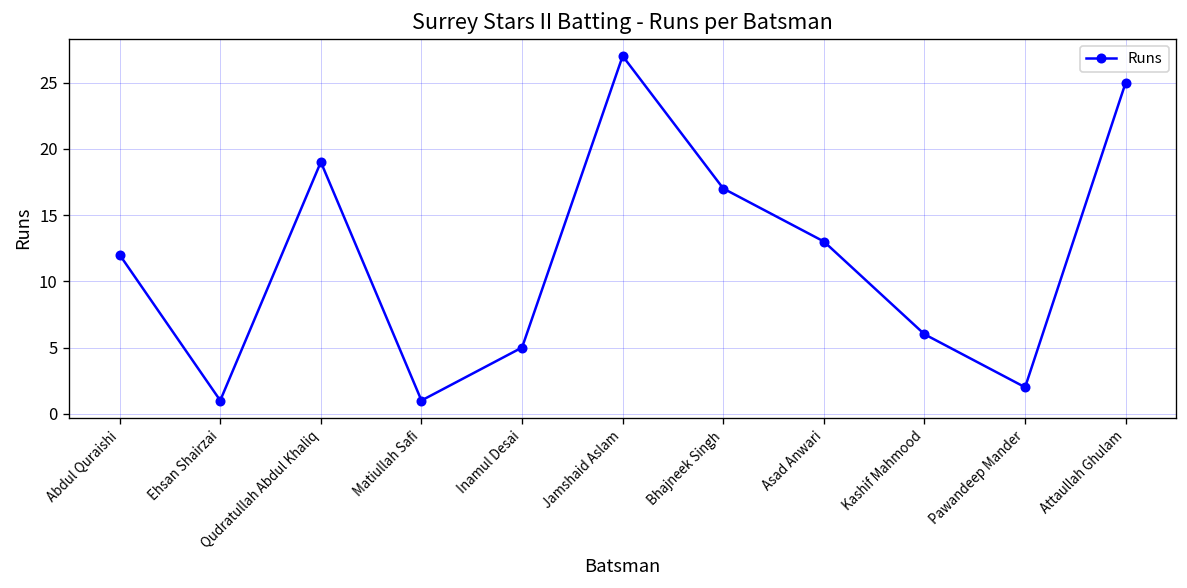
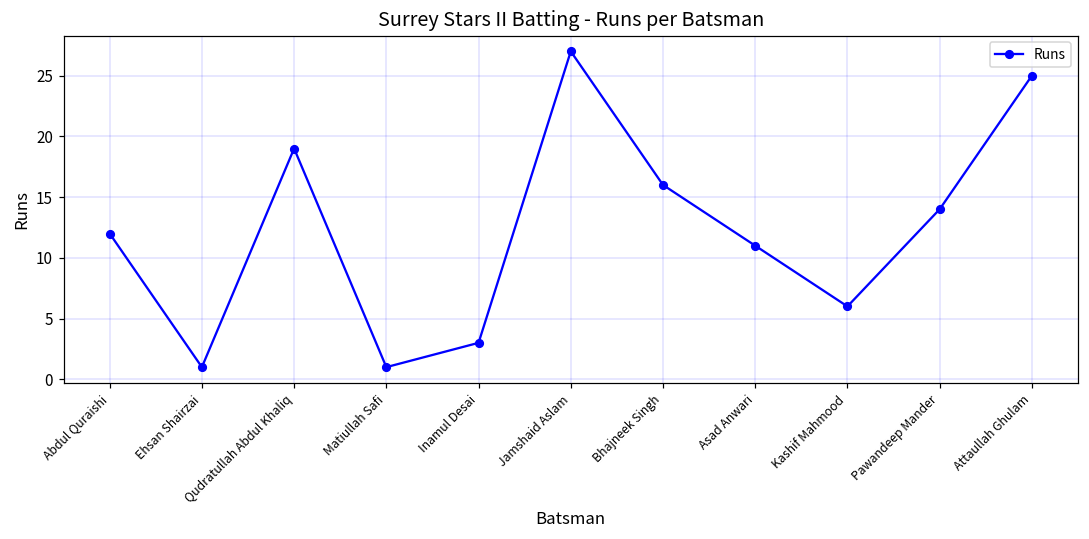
  {
    "Abdul Quraishi": 12,
    "Ehsan Shairzai": 1,
    "Qudratullah Abdul Khaliq": 19,
    "Matiullah Safi": 1,
-   "Inamul Desai": 5,
+   "Inamul Desai": 3,
    "Jamshaid Aslam": 27,
-   "Bhajneek Singh": 17,
-   "Asad Anwari": 13,
+   "Bhajneek Singh": 16,
+   "Asad Anwari": 11,
    "Kashif Mahmood": 6,
-   "Pawandeep Mander": 2,
+   "Pawandeep Mander": 14,
    "Attaullah Ghulam": 25
  }
